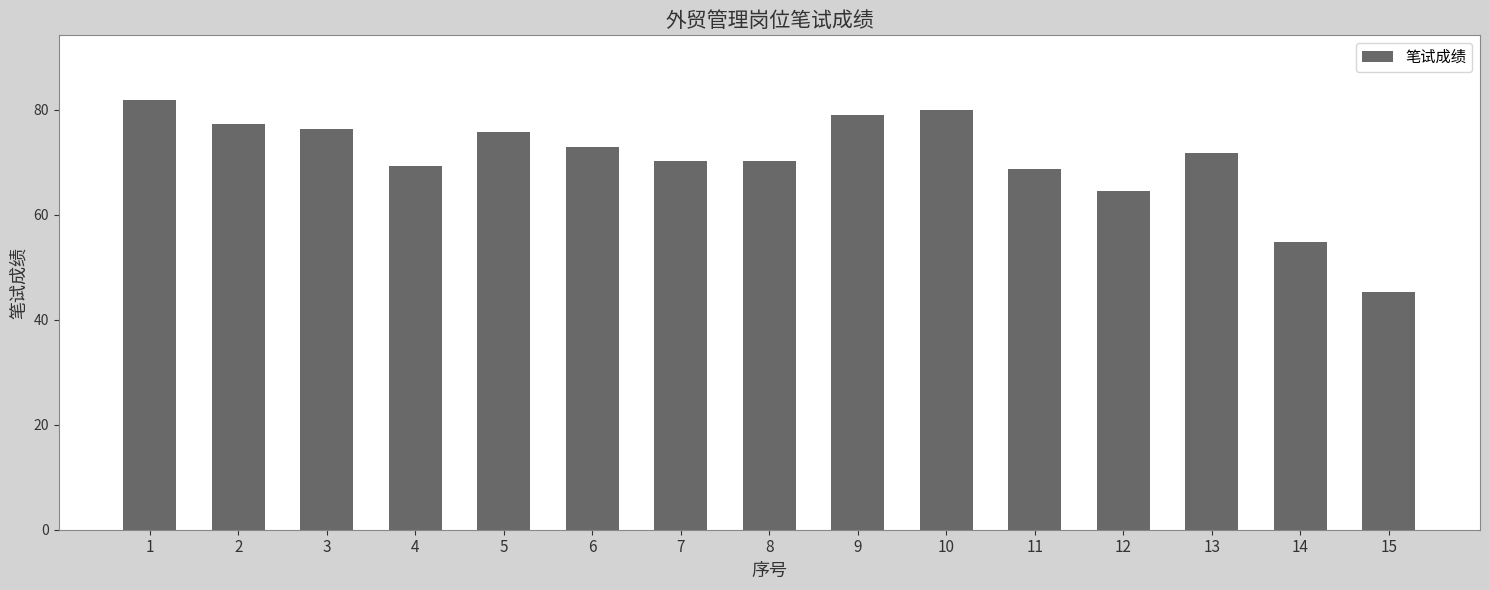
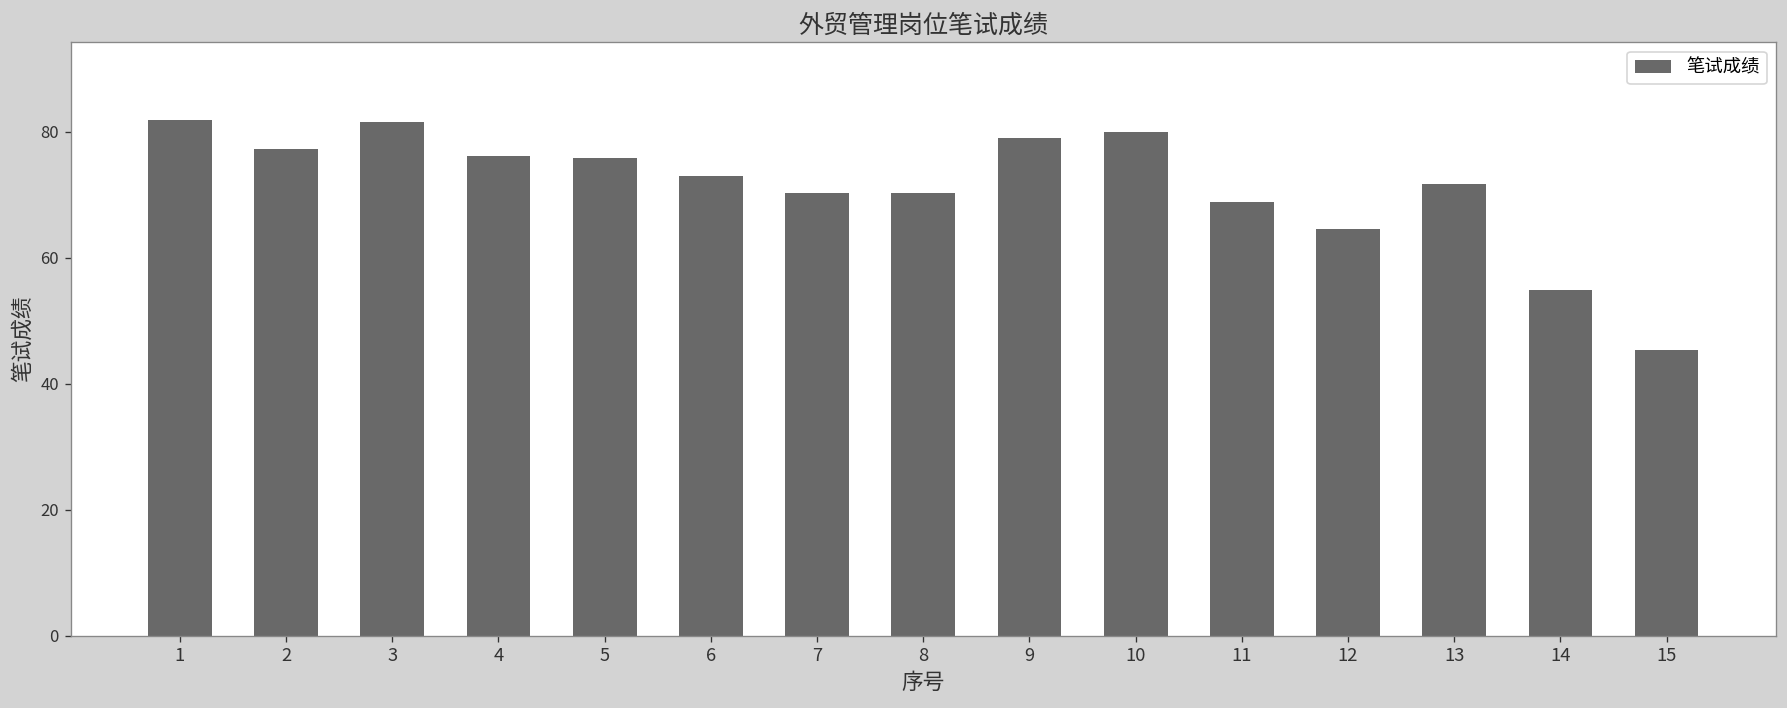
  {
    "1": 82,
    "2": 77,
-   "3": 76,
-   "4": 69,
+   "3": 82,
+   "4": 76,
    "5": 76,
    "6": 73,
    "7": 70,
    "8": 70,
    "9": 79,
    "10": 80,
    "11": 69,
    "12": 65,
    "13": 72,
    "14": 55,
    "15": 45
  }
